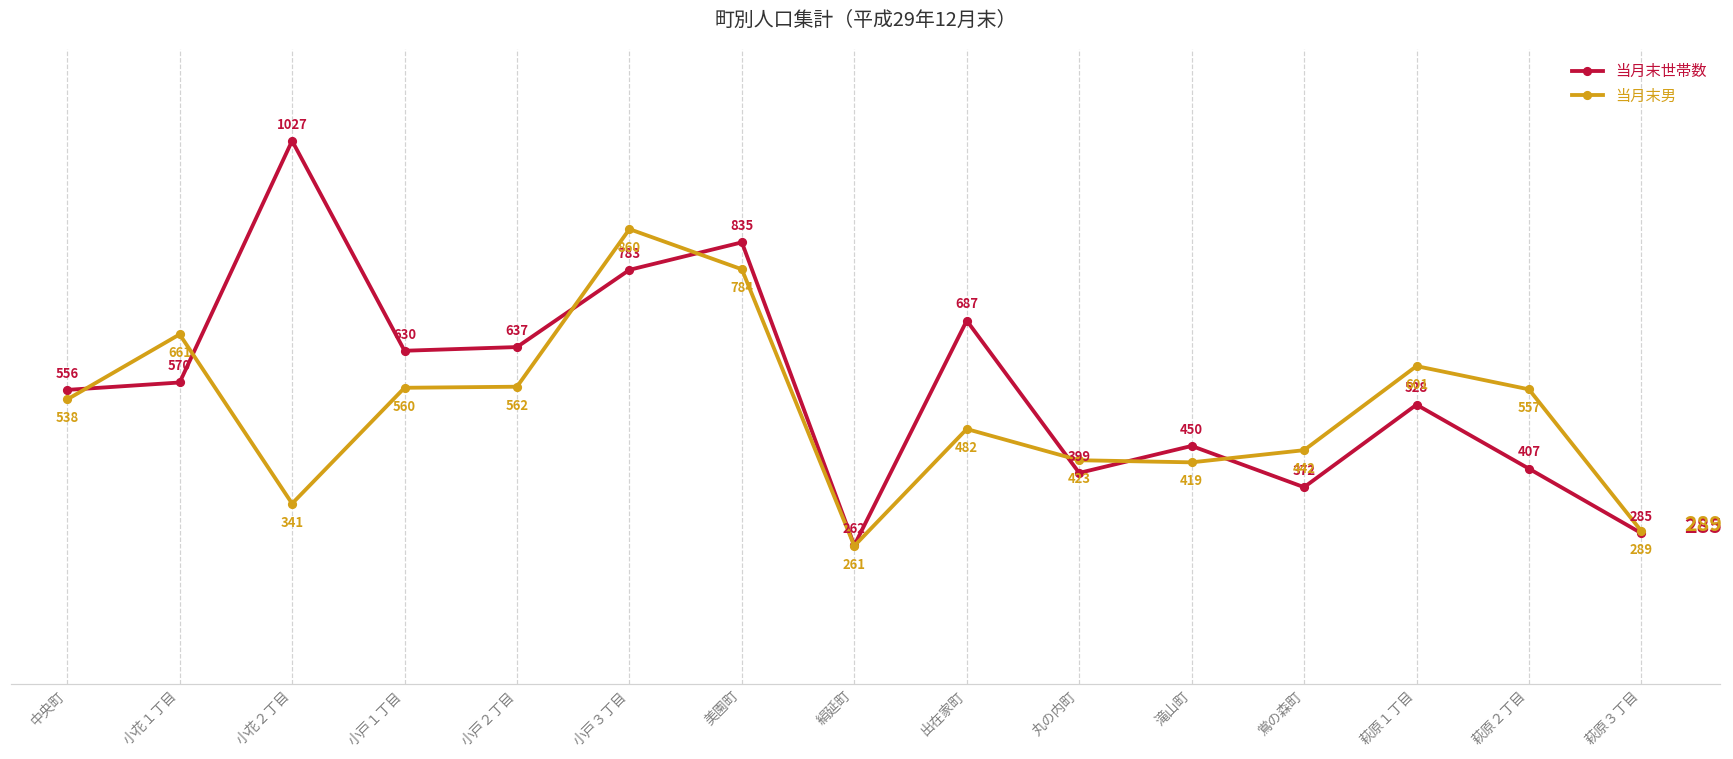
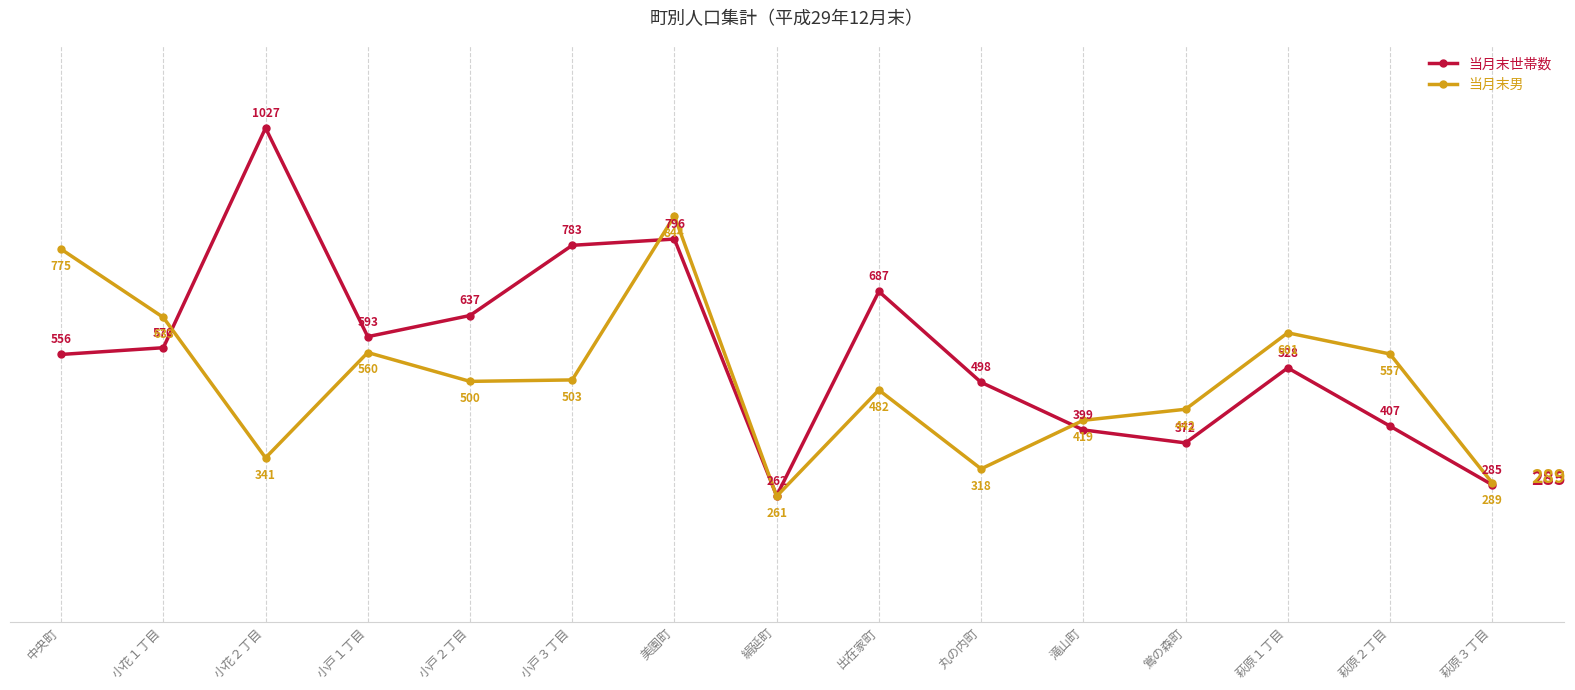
  {
    "当月末世帯数": {
      "中央町": 556,
      "小花２丁目": 1027,
-     "小戸１丁目": 630,
+     "小戸１丁目": 593,
      "小戸２丁目": 637,
      "小戸３丁目": 783,
-     "美園町": 835,
+     "美園町": 796,
      "出在家町": 687,
-     "丸の内町": 399,
-     "滝山町": 450,
+     "丸の内町": 498,
+     "滝山町": 399,
      "萩原２丁目": 407
    },
    "当月末男": {
-     "中央町": 538,
-     "小花１丁目": 661,
+     "中央町": 775,
+     "小花１丁目": 633,
      "小花２丁目": 341,
      "小戸１丁目": 560,
-     "小戸２丁目": 562,
-     "小戸３丁目": 860,
-     "美園町": 784,
+     "小戸２丁目": 500,
+     "小戸３丁目": 503,
+     "美園町": 844,
      "出在家町": 482,
-     "丸の内町": 423,
+     "丸の内町": 318,
      "萩原２丁目": 557
    }
  }
